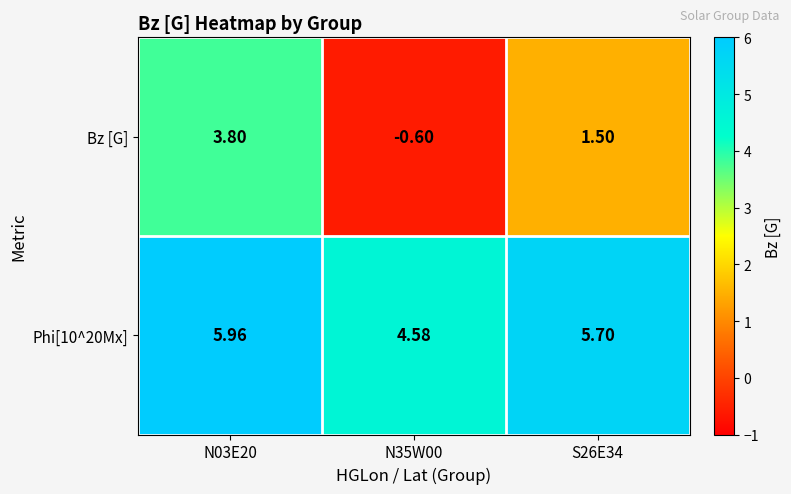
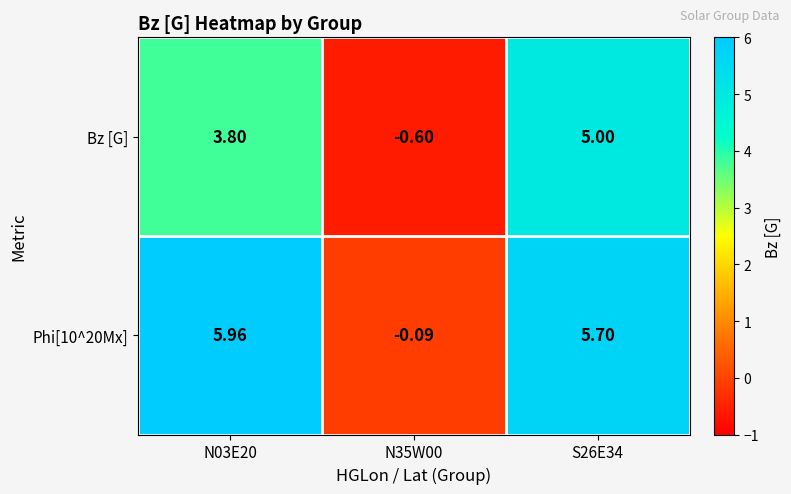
  {
    "Bz [G]": {
      "N03E20": 3.80,
      "N35W00": -0.60,
-     "S26E34": 1.50
+     "S26E34": 5.00
    },
    "Phi[10^20Mx]": {
      "N03E20": 5.96,
-     "N35W00": 4.58,
+     "N35W00": -0.09,
      "S26E34": 5.70
    }
  }
